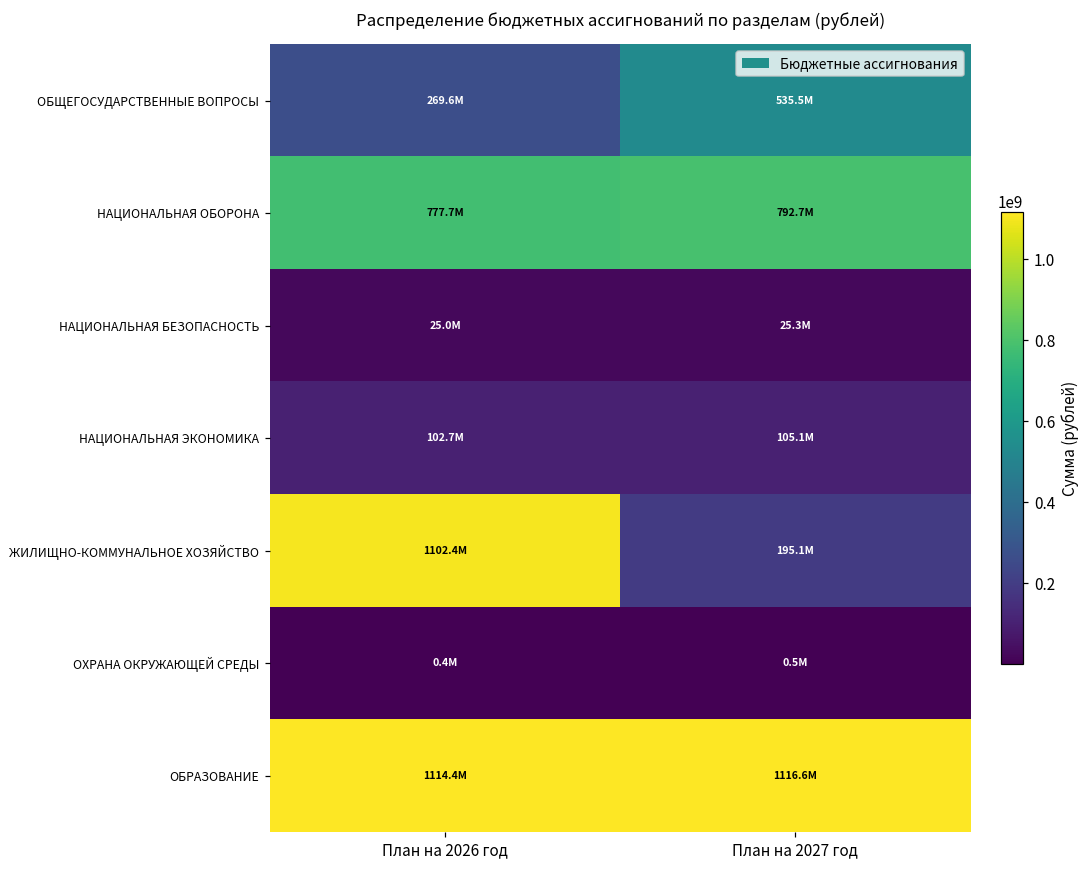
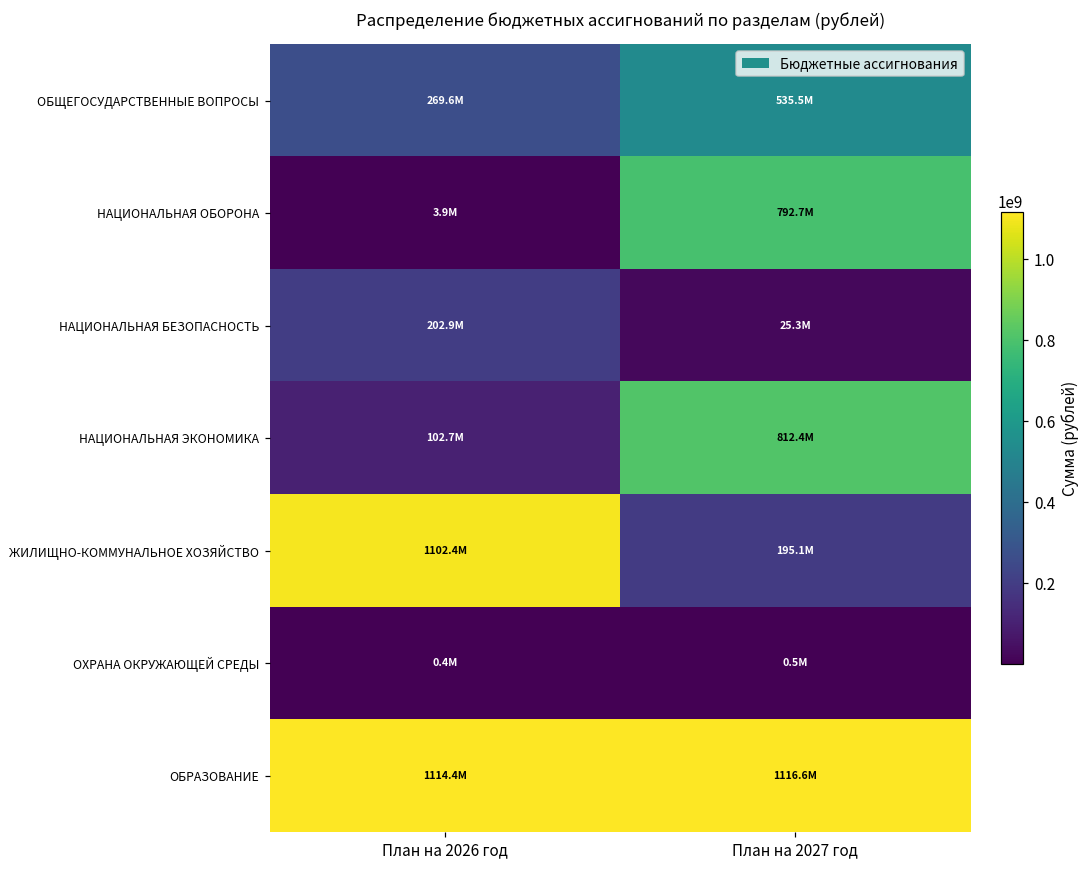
  {
    "ОБЩЕГОСУДАРСТВЕННЫЕ ВОПРОСЫ": {
      "План на 2026 год": "269.6M",
      "План на 2027 год": "535.5M"
    },
    "НАЦИОНАЛЬНАЯ ОБОРОНА": {
-     "План на 2026 год": "777.7M",
+     "План на 2026 год": "3.9M",
      "План на 2027 год": "792.7M"
    },
    "НАЦИОНАЛЬНАЯ БЕЗОПАСНОСТЬ": {
-     "План на 2026 год": "25.0M",
+     "План на 2026 год": "202.9M",
      "План на 2027 год": "25.3M"
    },
    "НАЦИОНАЛЬНАЯ ЭКОНОМИКА": {
      "План на 2026 год": "102.7M",
-     "План на 2027 год": "105.1M"
+     "План на 2027 год": "812.4M"
    },
    "ЖИЛИЩНО-КОММУНАЛЬНОЕ ХОЗЯЙСТВО": {
      "План на 2026 год": "1102.4M",
      "План на 2027 год": "195.1M"
    },
    "ОХРАНА ОКРУЖАЮЩЕЙ СРЕДЫ": {
      "План на 2026 год": "0.4M",
      "План на 2027 год": "0.5M"
    },
    "ОБРАЗОВАНИЕ": {
      "План на 2026 год": "1114.4M",
      "План на 2027 год": "1116.6M"
    }
  }
